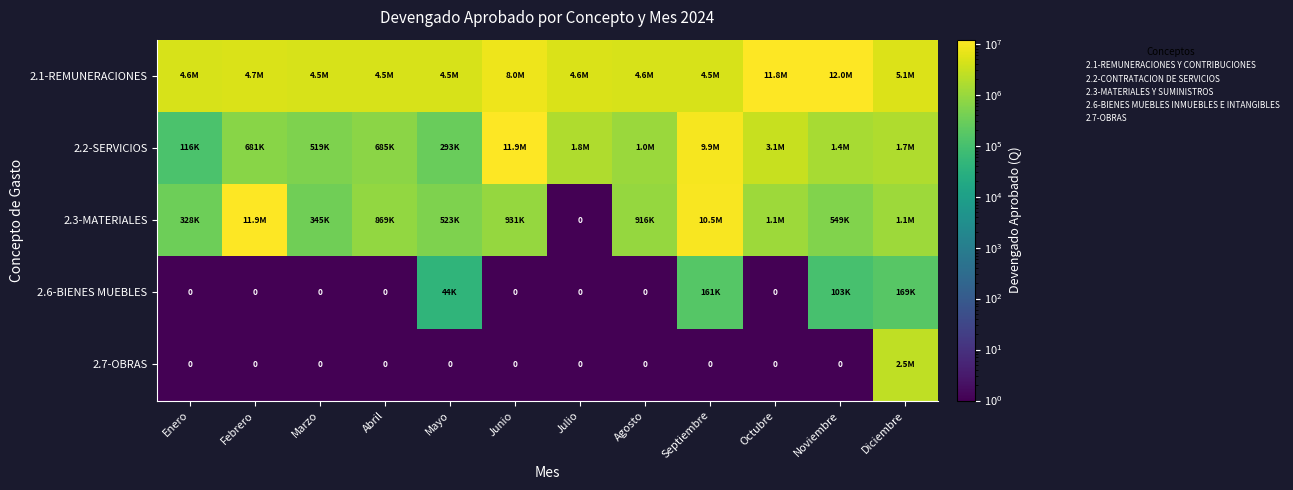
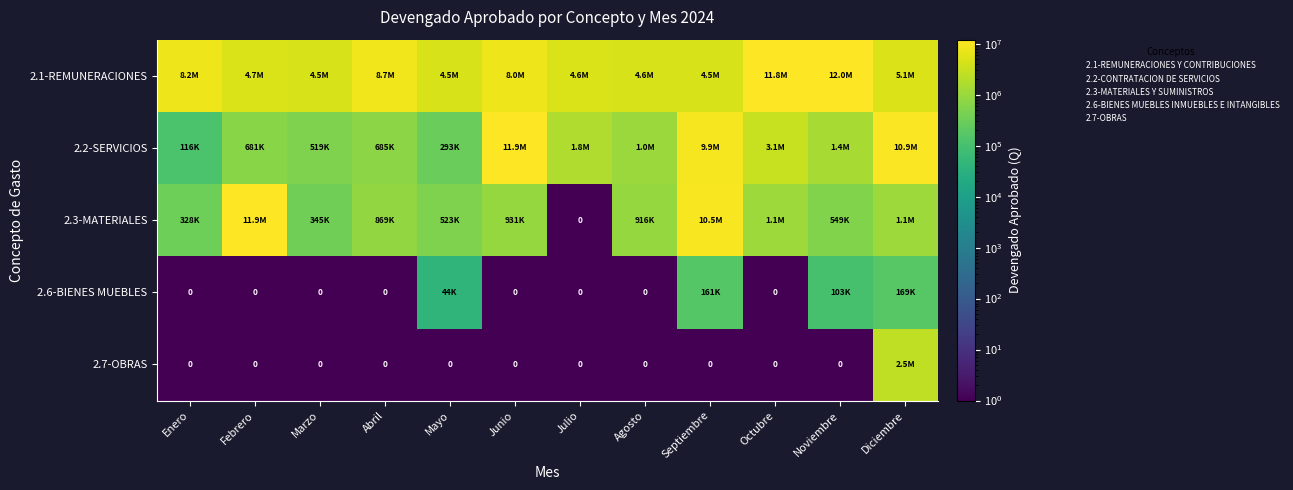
  {
    "2.1-REMUNERACIONES": {
-     "Enero": "4.6M",
+     "Enero": "8.2M",
      "Febrero": "4.7M",
      "Marzo": "4.5M",
-     "Abril": "4.5M",
+     "Abril": "8.7M",
      "Mayo": "4.5M",
      "Junio": "8.0M",
      "Julio": "4.6M",
      "Agosto": "4.6M",
      "Septiembre": "4.5M",
      "Octubre": "11.8M",
      "Noviembre": "12.0M",
      "Diciembre": "5.1M"
    },
    "2.2-SERVICIOS": {
      "Enero": "116K",
      "Febrero": "681K",
      "Marzo": "519K",
      "Abril": "685K",
      "Mayo": "293K",
      "Junio": "11.9M",
      "Julio": "1.8M",
      "Agosto": "1.0M",
      "Septiembre": "9.9M",
      "Octubre": "3.1M",
      "Noviembre": "1.4M",
-     "Diciembre": "1.7M"
+     "Diciembre": "10.9M"
    },
    "2.3-MATERIALES": {
      "Enero": "328K",
      "Febrero": "11.9M",
      "Marzo": "345K",
      "Abril": "869K",
      "Mayo": "523K",
      "Junio": "931K",
      "Julio": "0",
      "Agosto": "916K",
      "Septiembre": "10.5M",
      "Octubre": "1.1M",
      "Noviembre": "549K",
      "Diciembre": "1.1M"
    },
    "2.6-BIENES MUEBLES": {
      "Enero": "0",
      "Febrero": "0",
      "Marzo": "0",
      "Abril": "0",
      "Mayo": "44K",
      "Junio": "0",
      "Julio": "0",
      "Agosto": "0",
      "Septiembre": "161K",
      "Octubre": "0",
      "Noviembre": "103K",
      "Diciembre": "169K"
    },
    "2.7-OBRAS": {
      "Enero": "0",
      "Febrero": "0",
      "Marzo": "0",
      "Abril": "0",
      "Mayo": "0",
      "Junio": "0",
      "Julio": "0",
      "Agosto": "0",
      "Septiembre": "0",
      "Octubre": "0",
      "Noviembre": "0",
      "Diciembre": "2.5M"
    }
  }
